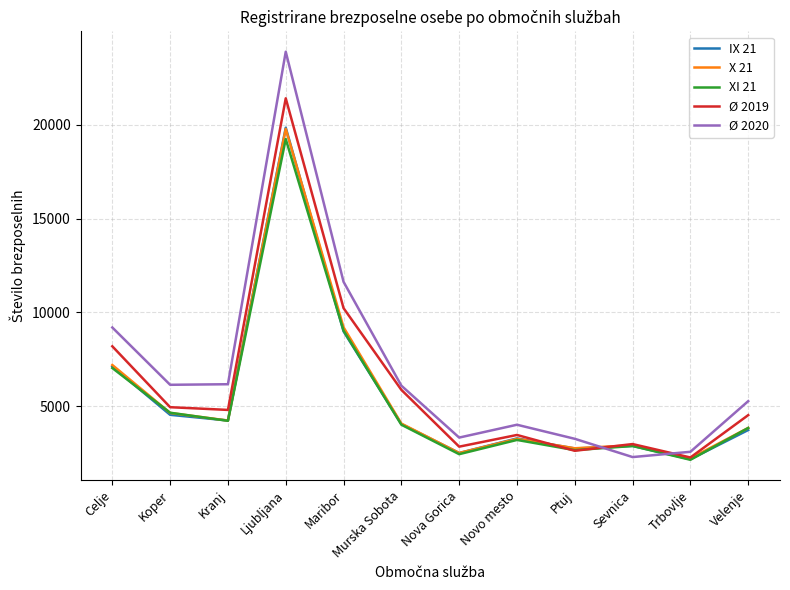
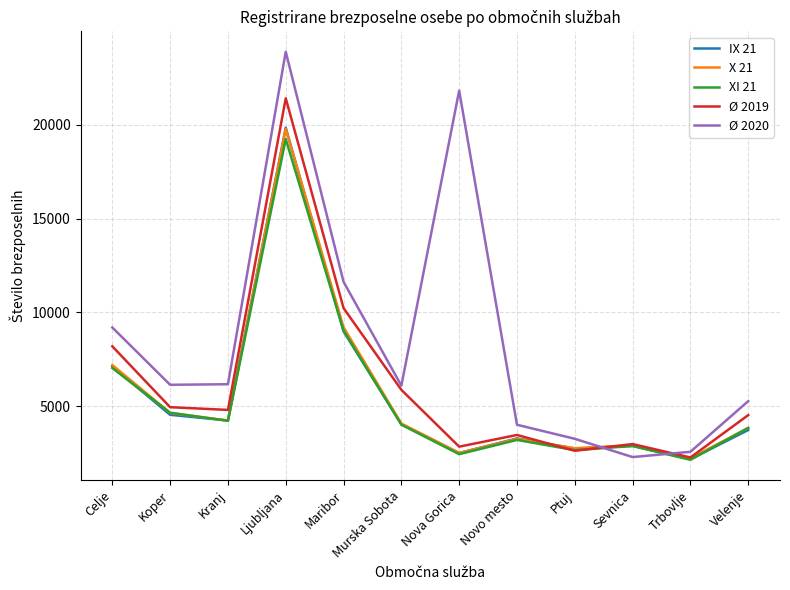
  {
    "X 21": {
      "Maribor": 9200
    },
    "XI 21": {
      "Ljubljana": 19200
    },
    "Ø 2019": {
      "Celje": 8200,
      "Koper": 4900,
      "Kranj": 4800,
      "Ljubljana": 21400,
      "Maribor": 10200,
      "Murska Sobota": 5900,
      "Nova Gorica": 2800,
      "Novo mesto": 3500,
      "Velenje": 4500
    },
    "Ø 2020": {
      "Celje": 9200,
      "Koper": 6100,
      "Kranj": 6200,
      "Ljubljana": 23900,
      "Maribor": 11600,
      "Murska Sobota": 6100,
-     "Nova Gorica": 3300,
+     "Nova Gorica": 21800,
      "Novo mesto": 4000,
      "Ptuj": 3300,
      "Sevnica": 2300,
      "Trbovlje": 2600,
      "Velenje": 5300
    }
  }
